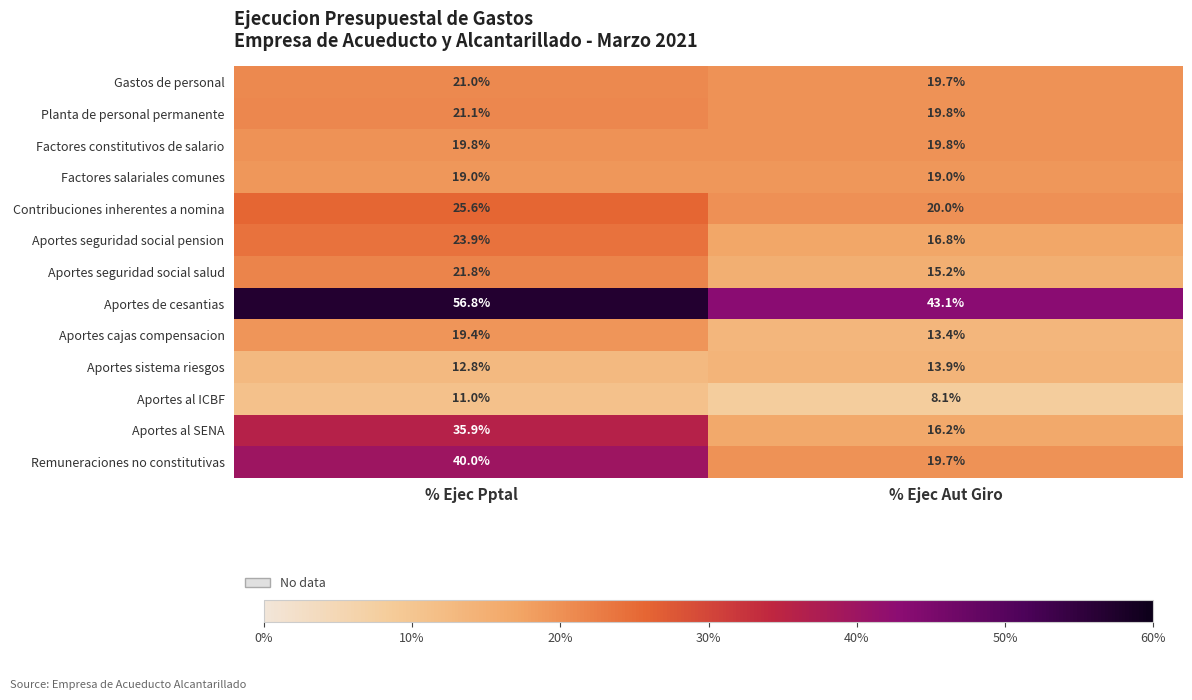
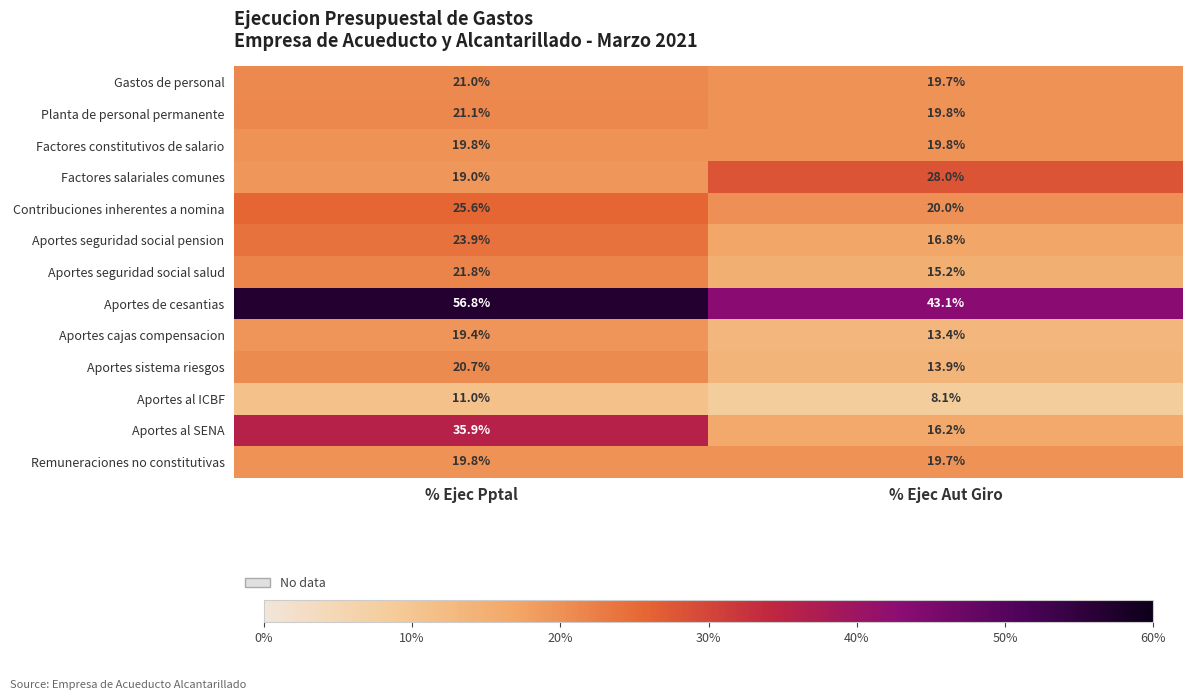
  {
    "Gastos de personal": {
      "% Ejec Pptal": "21.0%",
      "% Ejec Aut Giro": "19.7%"
    },
    "Planta de personal permanente": {
      "% Ejec Pptal": "21.1%",
      "% Ejec Aut Giro": "19.8%"
    },
    "Factores constitutivos de salario": {
      "% Ejec Pptal": "19.8%",
      "% Ejec Aut Giro": "19.8%"
    },
    "Factores salariales comunes": {
      "% Ejec Pptal": "19.0%",
-     "% Ejec Aut Giro": "19.0%"
+     "% Ejec Aut Giro": "28.0%"
    },
    "Contribuciones inherentes a nomina": {
      "% Ejec Pptal": "25.6%",
      "% Ejec Aut Giro": "20.0%"
    },
    "Aportes seguridad social pension": {
      "% Ejec Pptal": "23.9%",
      "% Ejec Aut Giro": "16.8%"
    },
    "Aportes seguridad social salud": {
      "% Ejec Pptal": "21.8%",
      "% Ejec Aut Giro": "15.2%"
    },
    "Aportes de cesantias": {
      "% Ejec Pptal": "56.8%",
      "% Ejec Aut Giro": "43.1%"
    },
    "Aportes cajas compensacion": {
      "% Ejec Pptal": "19.4%",
      "% Ejec Aut Giro": "13.4%"
    },
    "Aportes sistema riesgos": {
-     "% Ejec Pptal": "12.8%",
+     "% Ejec Pptal": "20.7%",
      "% Ejec Aut Giro": "13.9%"
    },
    "Aportes al ICBF": {
      "% Ejec Pptal": "11.0%",
      "% Ejec Aut Giro": "8.1%"
    },
    "Aportes al SENA": {
      "% Ejec Pptal": "35.9%",
      "% Ejec Aut Giro": "16.2%"
    },
    "Remuneraciones no constitutivas": {
-     "% Ejec Pptal": "40.0%",
+     "% Ejec Pptal": "19.8%",
      "% Ejec Aut Giro": "19.7%"
    }
  }
